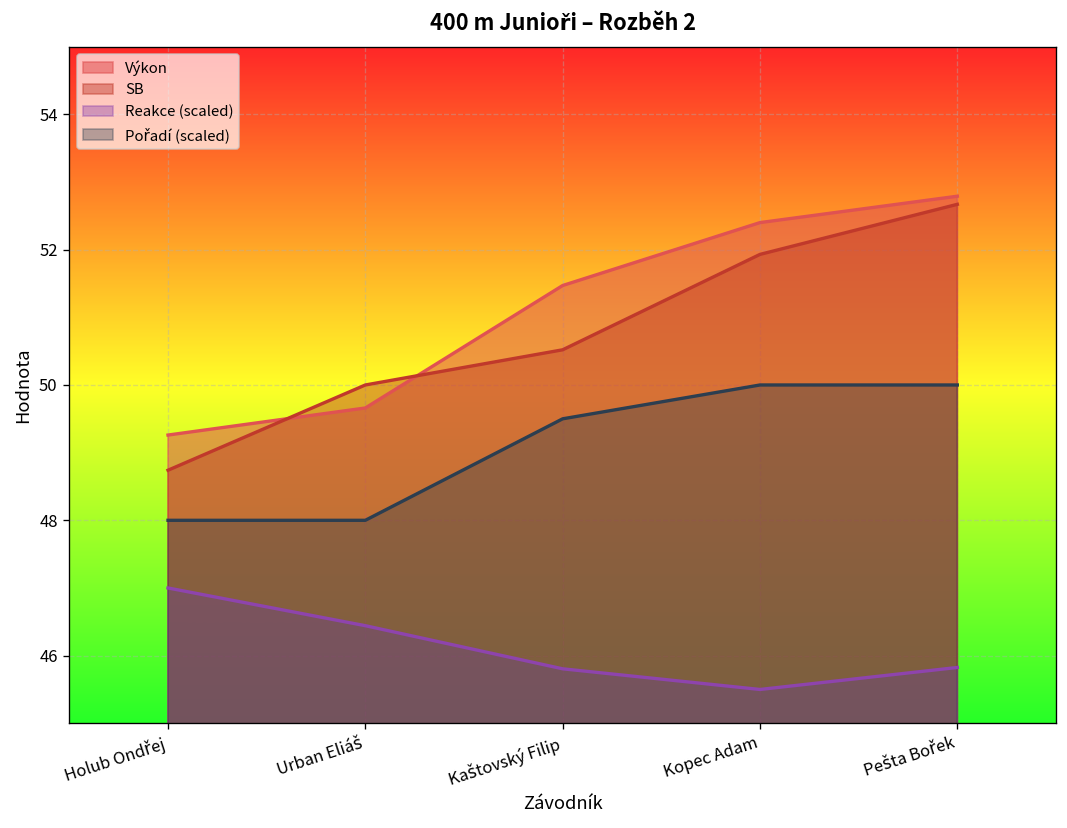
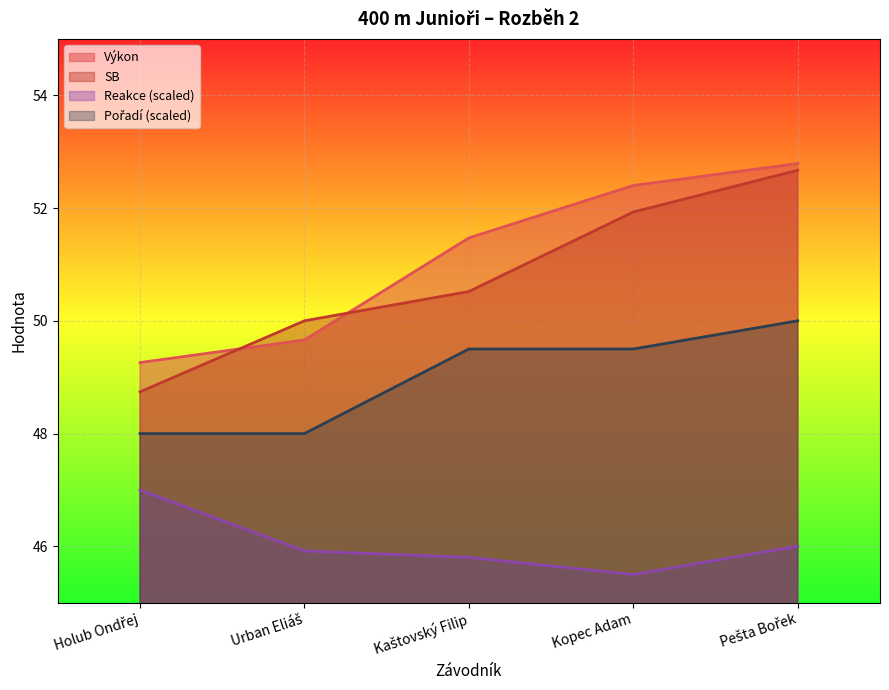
  {
    "Reakce (scaled)": {
      "Holub Ondřej": 47.0,
-     "Urban Eliáš": 46.4,
+     "Urban Eliáš": 45.9,
      "Kaštovský Filip": 45.8,
      "Kopec Adam": 45.5,
-     "Pešta Bořek": 45.8
+     "Pešta Bořek": 46.0
    },
    "Pořadí (scaled)": {
      "Holub Ondřej": 48.0,
      "Urban Eliáš": 48.0,
      "Kaštovský Filip": 49.5,
-     "Kopec Adam": 50.0,
+     "Kopec Adam": 49.5,
      "Pešta Bořek": 50.0
    }
  }
